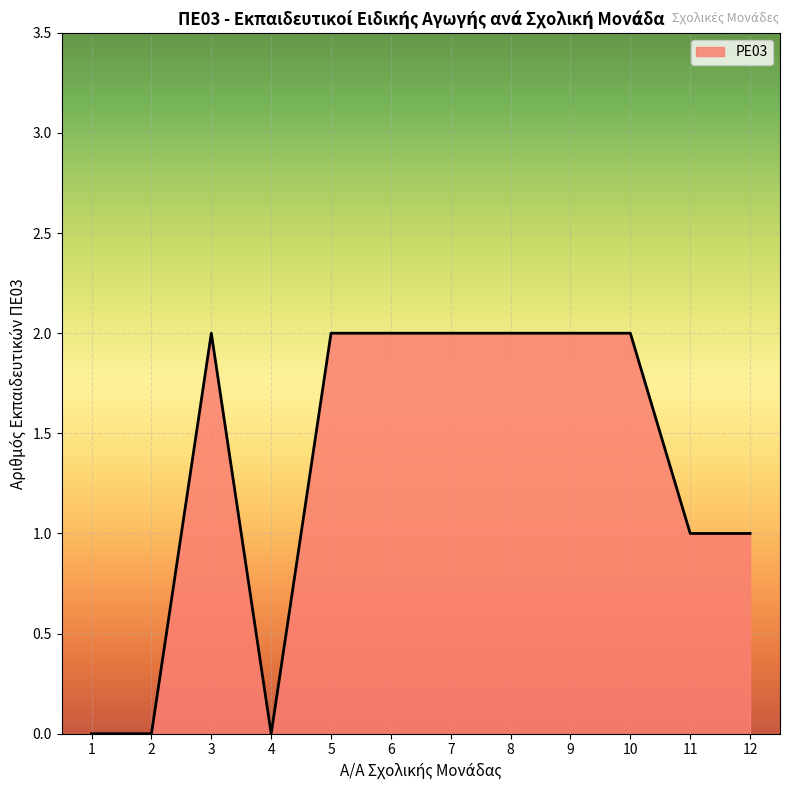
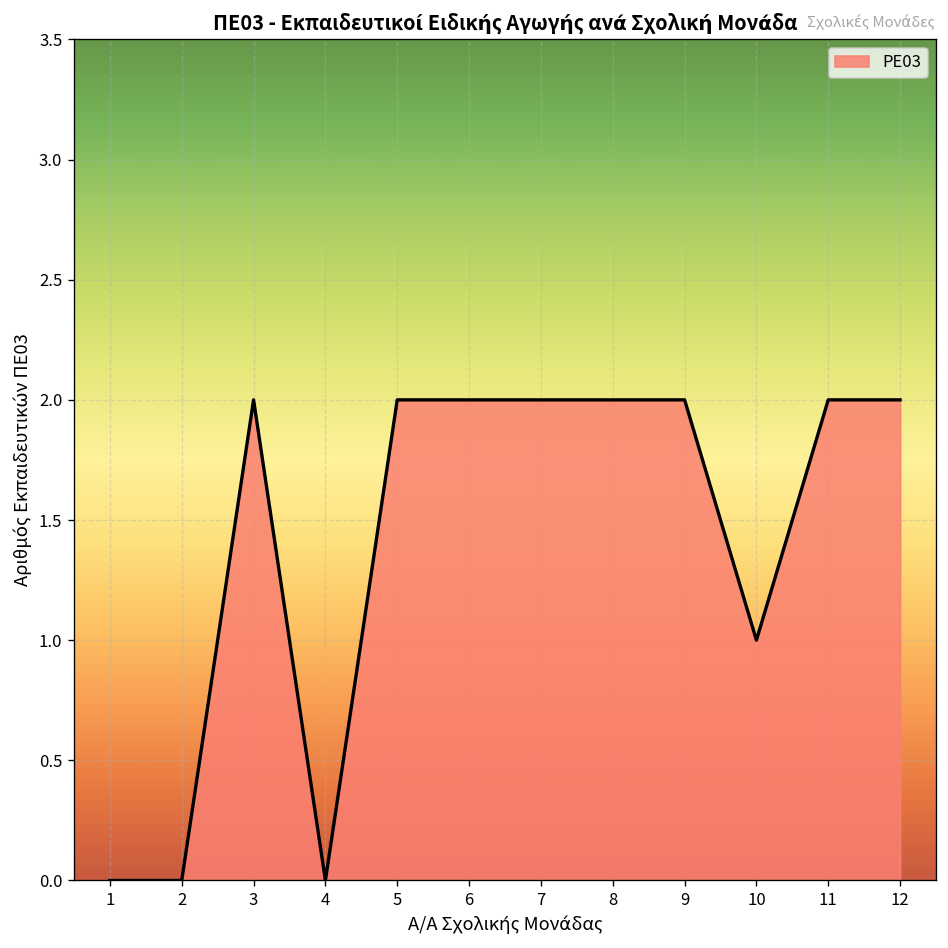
  {
    "1": 0,
    "2": 0,
    "3": 2,
    "4": 0,
    "5": 2,
    "6": 2,
    "7": 2,
    "8": 2,
    "9": 2,
-   "10": 2,
-   "11": 1,
-   "12": 1
+   "10": 1,
+   "11": 2,
+   "12": 2
  }
